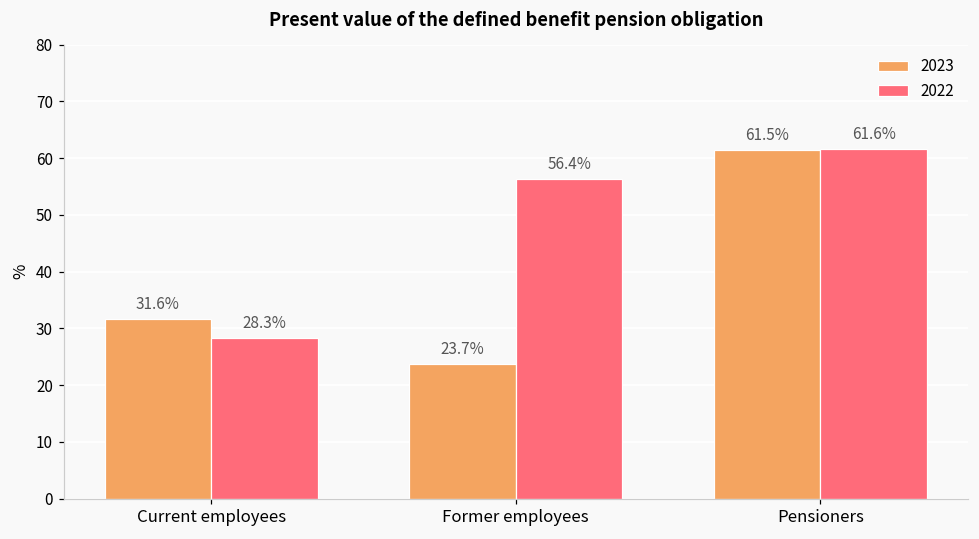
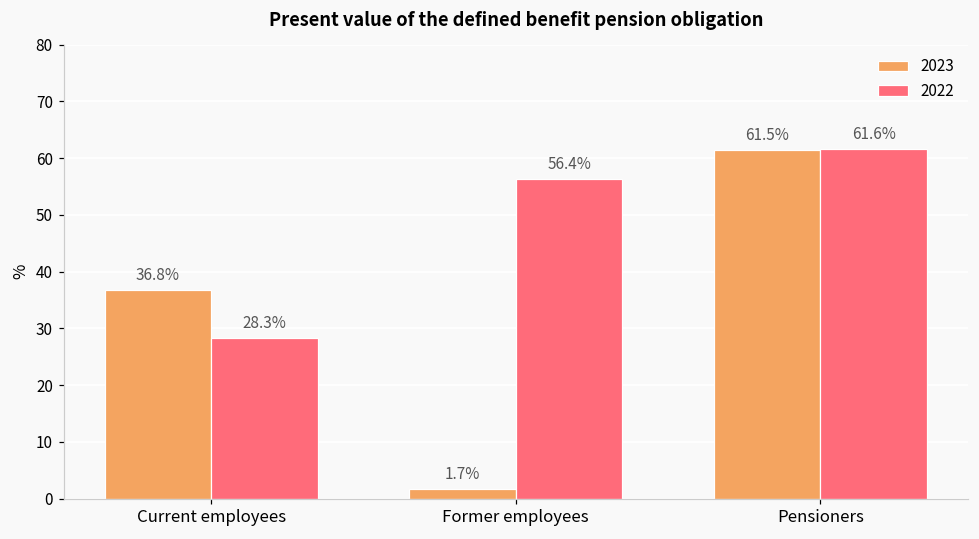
  {
    "2023": {
-     "Current employees": "31.6%",
-     "Former employees": "23.7%",
+     "Current employees": "36.8%",
+     "Former employees": "1.7%",
      "Pensioners": "61.5%"
    },
    "2022": {
      "Current employees": "28.3%",
      "Former employees": "56.4%",
      "Pensioners": "61.6%"
    }
  }
